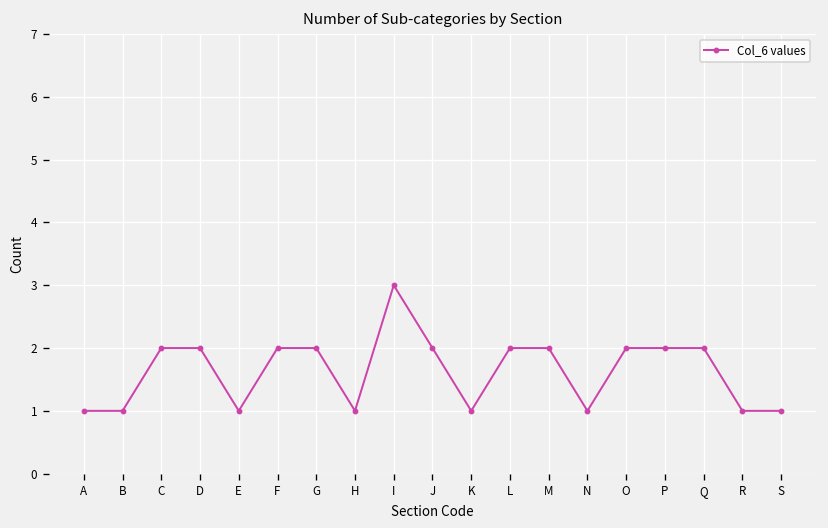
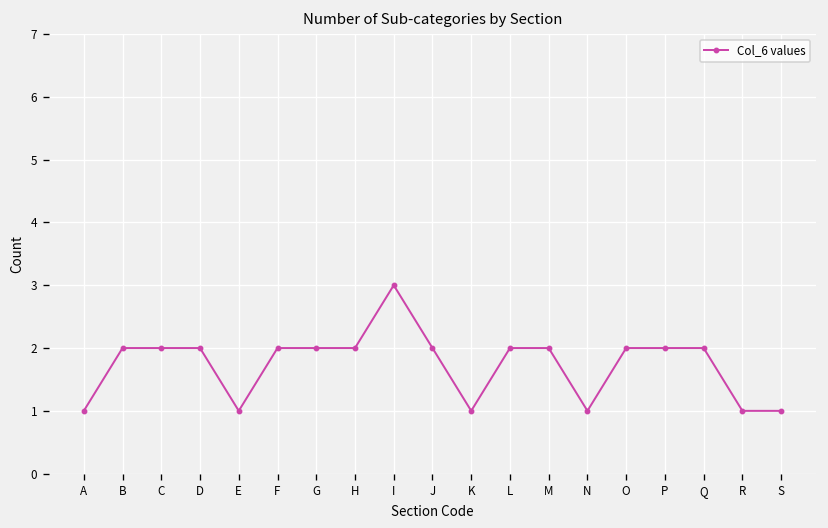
  {
    "A": 1,
-   "B": 1,
+   "B": 2,
    "C": 2,
    "D": 2,
    "E": 1,
    "F": 2,
    "G": 2,
-   "H": 1,
+   "H": 2,
    "I": 3,
    "J": 2,
    "K": 1,
    "L": 2,
    "M": 2,
    "N": 1,
    "O": 2,
    "P": 2,
    "Q": 2,
    "R": 1,
    "S": 1
  }
